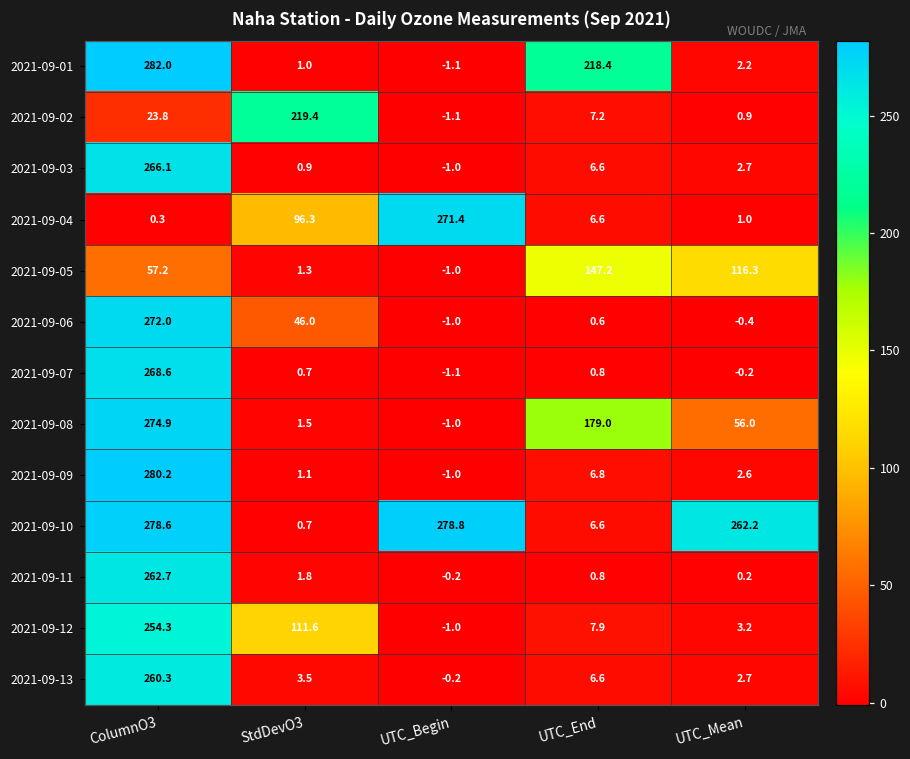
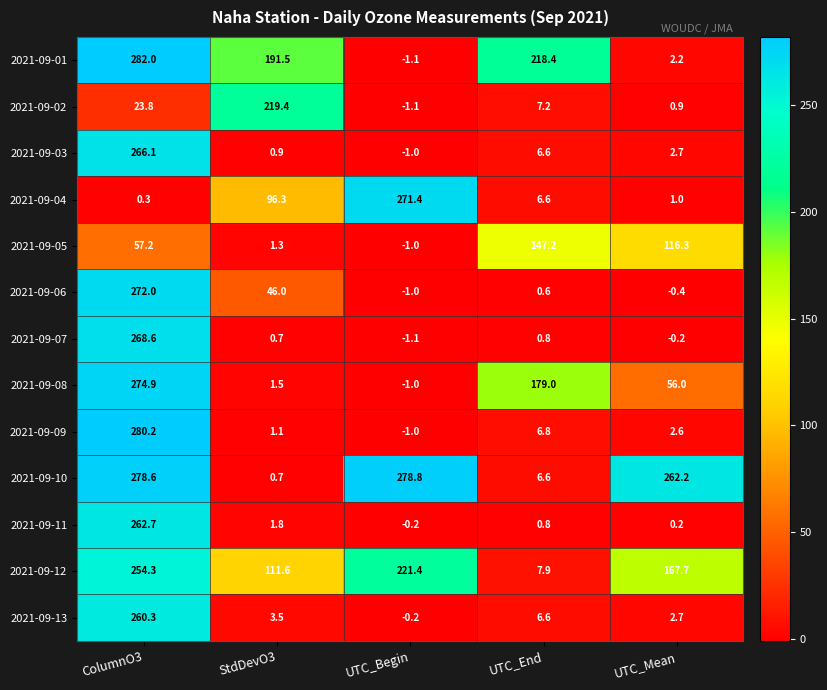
  {
    "2021-09-01": {
      "ColumnO3": 282.0,
-     "StdDevO3": 1.0,
+     "StdDevO3": 191.5,
      "UTC_Begin": -1.1,
      "UTC_End": 218.4,
      "UTC_Mean": 2.2
    },
    "2021-09-02": {
      "ColumnO3": 23.8,
      "StdDevO3": 219.4,
      "UTC_Begin": -1.1,
      "UTC_End": 7.2,
      "UTC_Mean": 0.9
    },
    "2021-09-03": {
      "ColumnO3": 266.1,
      "StdDevO3": 0.9,
      "UTC_Begin": -1.0,
      "UTC_End": 6.6,
      "UTC_Mean": 2.7
    },
    "2021-09-04": {
      "ColumnO3": 0.3,
      "StdDevO3": 96.3,
      "UTC_Begin": 271.4,
      "UTC_End": 6.6,
      "UTC_Mean": 1.0
    },
    "2021-09-05": {
      "ColumnO3": 57.2,
      "StdDevO3": 1.3,
      "UTC_Begin": -1.0,
      "UTC_End": 147.2,
      "UTC_Mean": 116.3
    },
    "2021-09-06": {
      "ColumnO3": 272.0,
      "StdDevO3": 46.0,
      "UTC_Begin": -1.0,
      "UTC_End": 0.6,
      "UTC_Mean": -0.4
    },
    "2021-09-07": {
      "ColumnO3": 268.6,
      "StdDevO3": 0.7,
      "UTC_Begin": -1.1,
      "UTC_End": 0.8,
      "UTC_Mean": -0.2
    },
    "2021-09-08": {
      "ColumnO3": 274.9,
      "StdDevO3": 1.5,
      "UTC_Begin": -1.0,
      "UTC_End": 179.0,
      "UTC_Mean": 56.0
    },
    "2021-09-09": {
      "ColumnO3": 280.2,
      "StdDevO3": 1.1,
      "UTC_Begin": -1.0,
      "UTC_End": 6.8,
      "UTC_Mean": 2.6
    },
    "2021-09-10": {
      "ColumnO3": 278.6,
      "StdDevO3": 0.7,
      "UTC_Begin": 278.8,
      "UTC_End": 6.6,
      "UTC_Mean": 262.2
    },
    "2021-09-11": {
      "ColumnO3": 262.7,
      "StdDevO3": 1.8,
      "UTC_Begin": -0.2,
      "UTC_End": 0.8,
      "UTC_Mean": 0.2
    },
    "2021-09-12": {
      "ColumnO3": 254.3,
      "StdDevO3": 111.6,
-     "UTC_Begin": -1.0,
+     "UTC_Begin": 221.4,
      "UTC_End": 7.9,
-     "UTC_Mean": 3.2
+     "UTC_Mean": 167.7
    },
    "2021-09-13": {
      "ColumnO3": 260.3,
      "StdDevO3": 3.5,
      "UTC_Begin": -0.2,
      "UTC_End": 6.6,
      "UTC_Mean": 2.7
    }
  }
